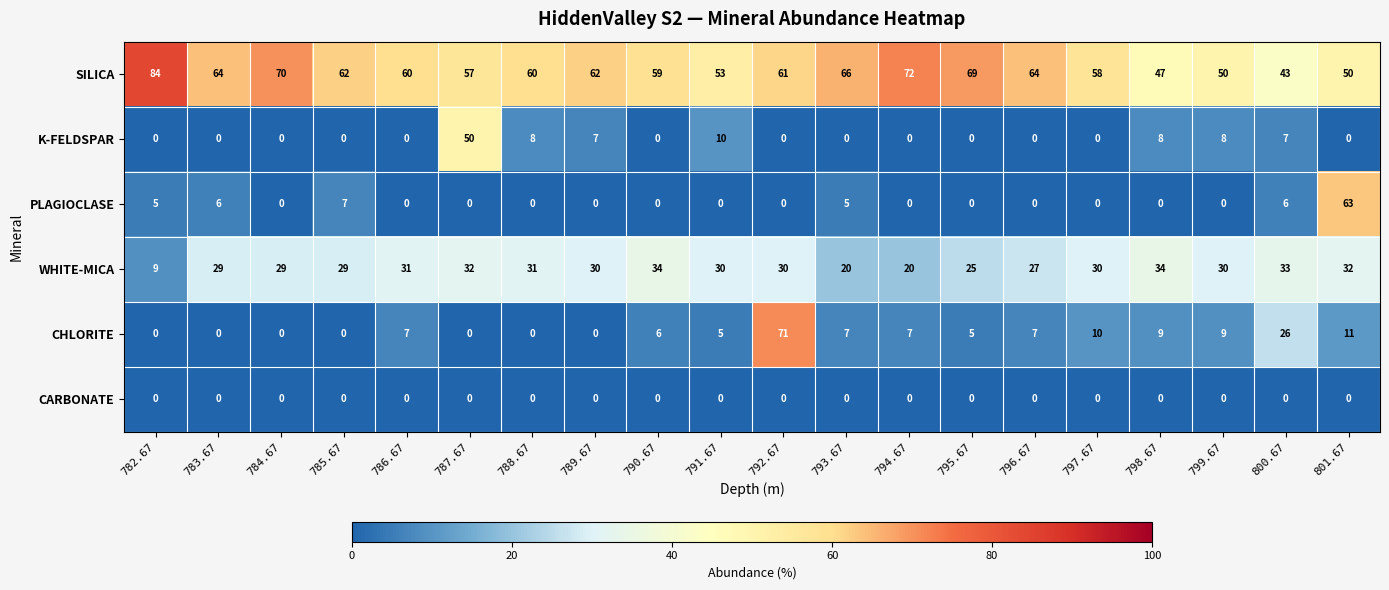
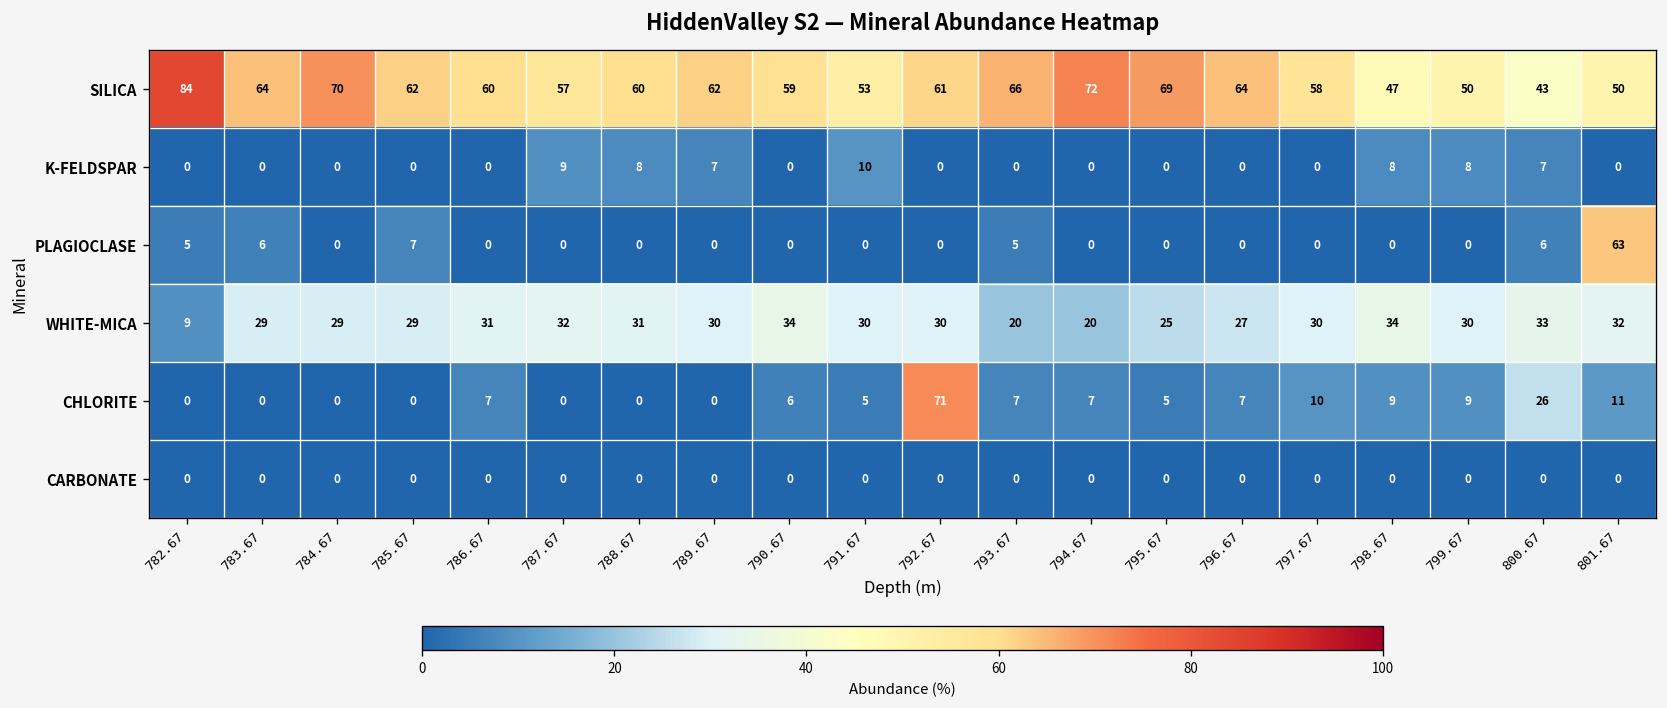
  {
    "SILICA": {
      "782.67": 84,
      "783.67": 64,
      "784.67": 70,
      "785.67": 62,
      "786.67": 60,
      "787.67": 57,
      "788.67": 60,
      "789.67": 62,
      "790.67": 59,
      "791.67": 53,
      "792.67": 61,
      "793.67": 66,
      "794.67": 72,
      "795.67": 69,
      "796.67": 64,
      "797.67": 58,
      "798.67": 47,
      "799.67": 50,
      "800.67": 43,
      "801.67": 50
    },
    "K-FELDSPAR": {
      "782.67": 0,
      "783.67": 0,
      "784.67": 0,
      "785.67": 0,
      "786.67": 0,
-     "787.67": 50,
+     "787.67": 9,
      "788.67": 8,
      "789.67": 7,
      "790.67": 0,
      "791.67": 10,
      "792.67": 0,
      "793.67": 0,
      "794.67": 0,
      "795.67": 0,
      "796.67": 0,
      "797.67": 0,
      "798.67": 8,
      "799.67": 8,
      "800.67": 7,
      "801.67": 0
    },
    "PLAGIOCLASE": {
      "782.67": 5,
      "783.67": 6,
      "784.67": 0,
      "785.67": 7,
      "786.67": 0,
      "787.67": 0,
      "788.67": 0,
      "789.67": 0,
      "790.67": 0,
      "791.67": 0,
      "792.67": 0,
      "793.67": 5,
      "794.67": 0,
      "795.67": 0,
      "796.67": 0,
      "797.67": 0,
      "798.67": 0,
      "799.67": 0,
      "800.67": 6,
      "801.67": 63
    },
    "WHITE-MICA": {
      "782.67": 9,
      "783.67": 29,
      "784.67": 29,
      "785.67": 29,
      "786.67": 31,
      "787.67": 32,
      "788.67": 31,
      "789.67": 30,
      "790.67": 34,
      "791.67": 30,
      "792.67": 30,
      "793.67": 20,
      "794.67": 20,
      "795.67": 25,
      "796.67": 27,
      "797.67": 30,
      "798.67": 34,
      "799.67": 30,
      "800.67": 33,
      "801.67": 32
    },
    "CHLORITE": {
      "782.67": 0,
      "783.67": 0,
      "784.67": 0,
      "785.67": 0,
      "786.67": 7,
      "787.67": 0,
      "788.67": 0,
      "789.67": 0,
      "790.67": 6,
      "791.67": 5,
      "792.67": 71,
      "793.67": 7,
      "794.67": 7,
      "795.67": 5,
      "796.67": 7,
      "797.67": 10,
      "798.67": 9,
      "799.67": 9,
      "800.67": 26,
      "801.67": 11
    },
    "CARBONATE": {
      "782.67": 0,
      "783.67": 0,
      "784.67": 0,
      "785.67": 0,
      "786.67": 0,
      "787.67": 0,
      "788.67": 0,
      "789.67": 0,
      "790.67": 0,
      "791.67": 0,
      "792.67": 0,
      "793.67": 0,
      "794.67": 0,
      "795.67": 0,
      "796.67": 0,
      "797.67": 0,
      "798.67": 0,
      "799.67": 0,
      "800.67": 0,
      "801.67": 0
    }
  }
